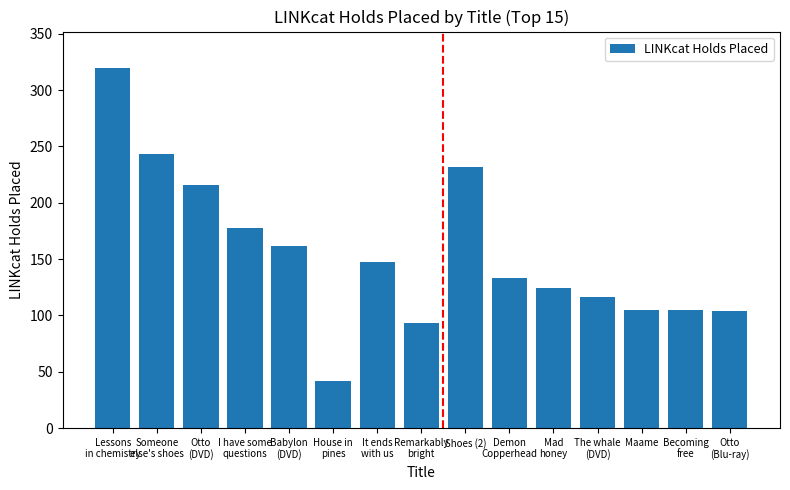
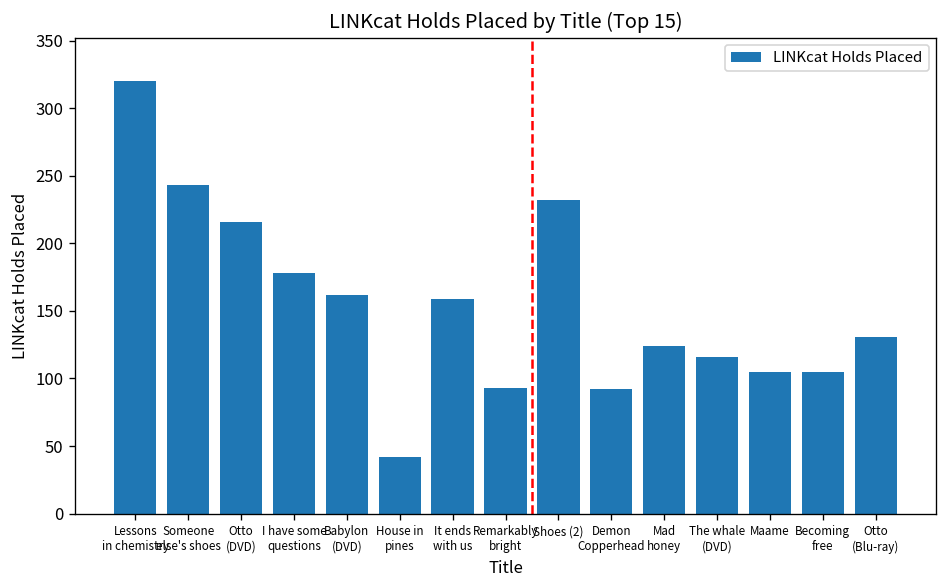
  {
    "Otto (DVD)": 216,
    "I have some questions": 178,
    "Babylon (DVD)": 162,
    "House in pines": 42,
-   "It ends with us": 147,
+   "It ends with us": 159,
    "Remarkably bright": 93,
    "Shoes (2)": 232,
-   "Demon Copperhead": 133,
+   "Demon Copperhead": 92,
    "Mad honey": 124,
    "The whale (DVD)": 116,
    "Maame": 105,
    "Becoming free": 105,
-   "Otto (Blu-ray)": 104
+   "Otto (Blu-ray)": 131
  }
